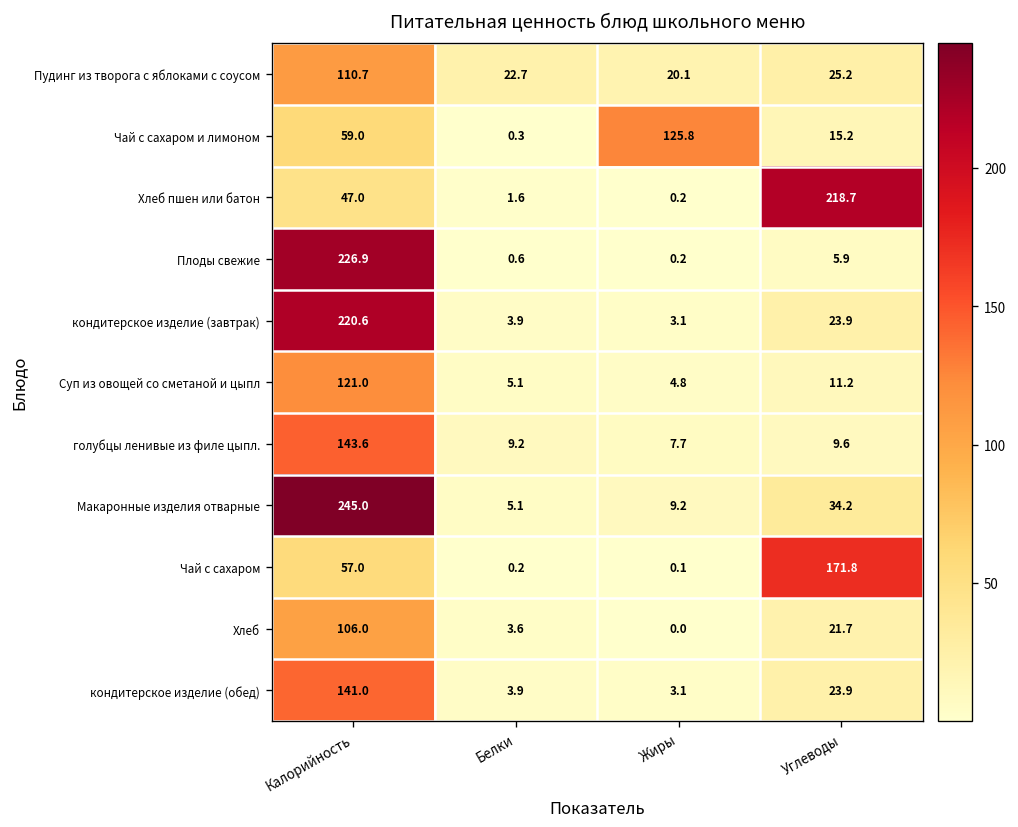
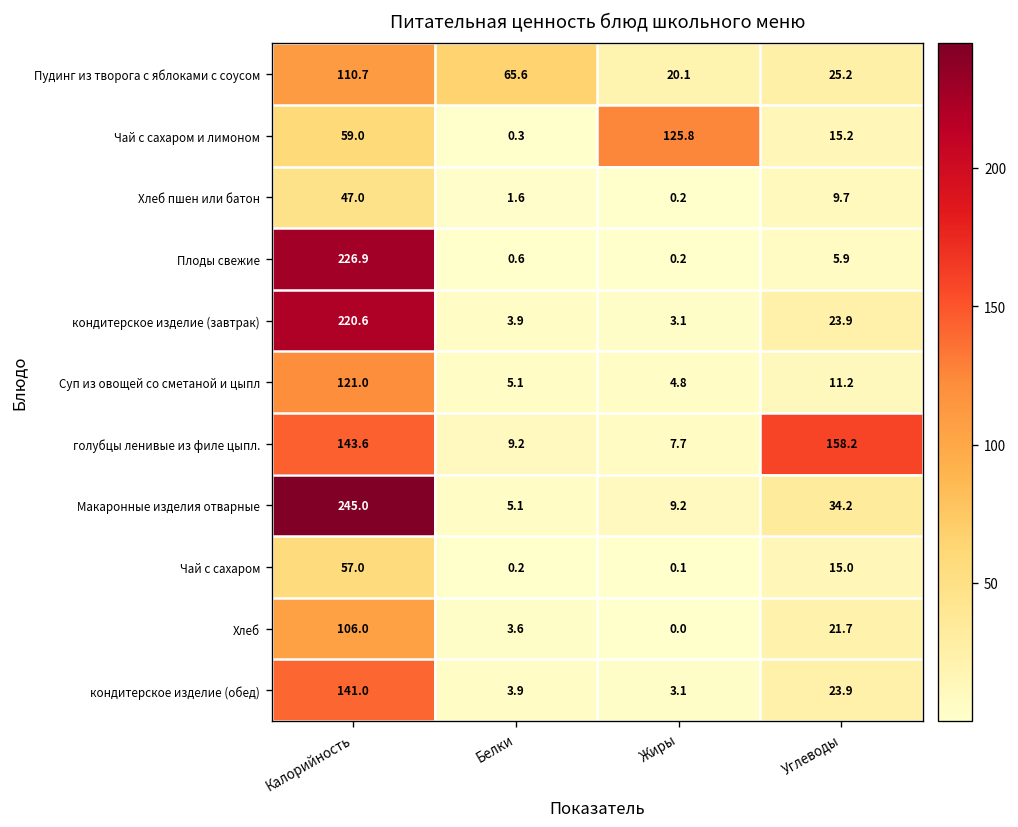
  {
    "Пудинг из творога с яблоками с соусом": {
      "Калорийность": 110.7,
-     "Белки": 22.7,
+     "Белки": 65.6,
      "Жиры": 20.1,
      "Углеводы": 25.2
    },
    "Чай с сахаром и лимоном": {
      "Калорийность": 59.0,
      "Белки": 0.3,
      "Жиры": 125.8,
      "Углеводы": 15.2
    },
    "Хлеб пшен или батон": {
      "Калорийность": 47.0,
      "Белки": 1.6,
      "Жиры": 0.2,
-     "Углеводы": 218.7
+     "Углеводы": 9.7
    },
    "Плоды свежие": {
      "Калорийность": 226.9,
      "Белки": 0.6,
      "Жиры": 0.2,
      "Углеводы": 5.9
    },
    "кондитерское изделие (завтрак)": {
      "Калорийность": 220.6,
      "Белки": 3.9,
      "Жиры": 3.1,
      "Углеводы": 23.9
    },
    "Суп из овощей со сметаной и цыпл": {
      "Калорийность": 121.0,
      "Белки": 5.1,
      "Жиры": 4.8,
      "Углеводы": 11.2
    },
    "голубцы ленивые из филе цыпл.": {
      "Калорийность": 143.6,
      "Белки": 9.2,
      "Жиры": 7.7,
-     "Углеводы": 9.6
+     "Углеводы": 158.2
    },
    "Макаронные изделия отварные": {
      "Калорийность": 245.0,
      "Белки": 5.1,
      "Жиры": 9.2,
      "Углеводы": 34.2
    },
    "Чай с сахаром": {
      "Калорийность": 57.0,
      "Белки": 0.2,
      "Жиры": 0.1,
-     "Углеводы": 171.8
+     "Углеводы": 15.0
    },
    "Хлеб": {
      "Калорийность": 106.0,
      "Белки": 3.6,
      "Жиры": 0.0,
      "Углеводы": 21.7
    },
    "кондитерское изделие (обед)": {
      "Калорийность": 141.0,
      "Белки": 3.9,
      "Жиры": 3.1,
      "Углеводы": 23.9
    }
  }
